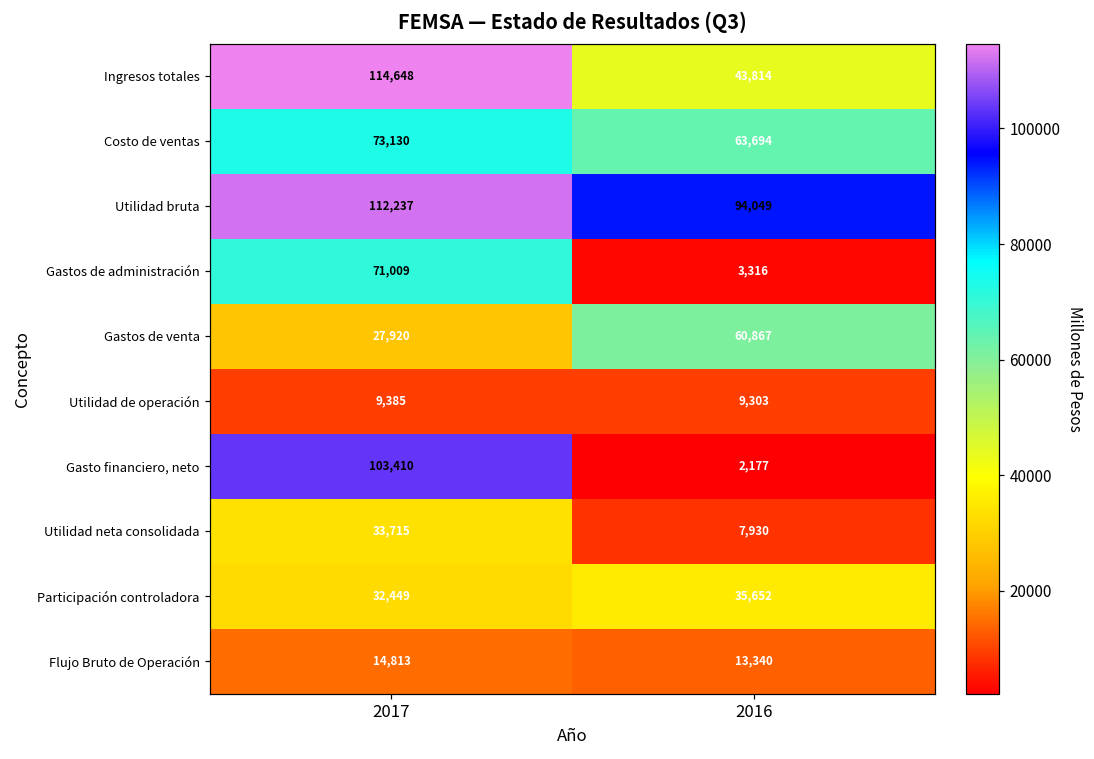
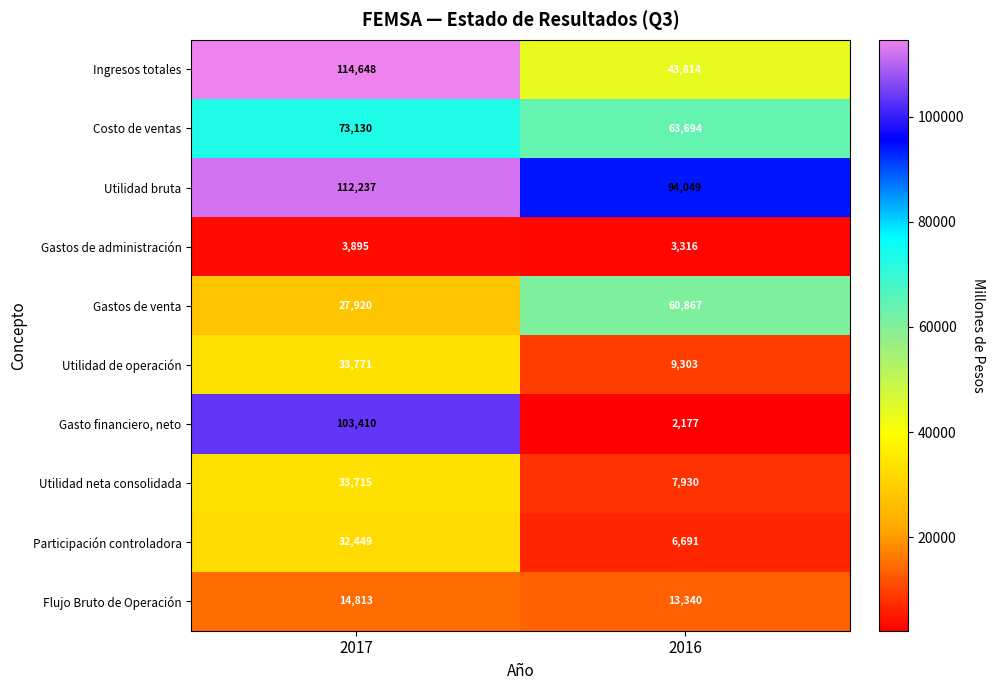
  {
    "Ingresos totales": {
      "2017": "114,648",
      "2016": "43,814"
    },
    "Costo de ventas": {
      "2017": "73,130",
      "2016": "63,694"
    },
    "Utilidad bruta": {
      "2017": "112,237",
      "2016": "94,049"
    },
    "Gastos de administración": {
-     "2017": "71,009",
+     "2017": "3,895",
      "2016": "3,316"
    },
    "Gastos de venta": {
      "2017": "27,920",
      "2016": "60,867"
    },
    "Utilidad de operación": {
-     "2017": "9,385",
+     "2017": "33,771",
      "2016": "9,303"
    },
    "Gasto financiero, neto": {
      "2017": "103,410",
      "2016": "2,177"
    },
    "Utilidad neta consolidada": {
      "2017": "33,715",
      "2016": "7,930"
    },
    "Participación controladora": {
      "2017": "32,449",
-     "2016": "35,652"
+     "2016": "6,691"
    },
    "Flujo Bruto de Operación": {
      "2017": "14,813",
      "2016": "13,340"
    }
  }
